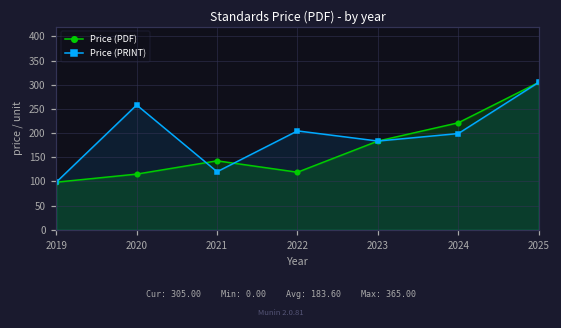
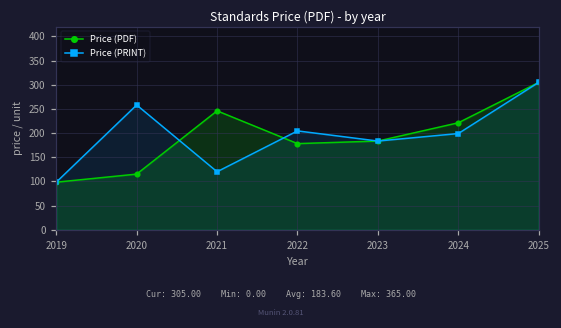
  {
    "Price (PDF)": {
      "2020": 120,
-     "2021": 140,
-     "2022": 120,
+     "2021": 250,
+     "2022": 180,
      "2024": 220
    },
    "Price (PRINT)": {
      "2020": 260,
      "2021": 120,
      "2022": 200,
      "2024": 200
    }
  }
